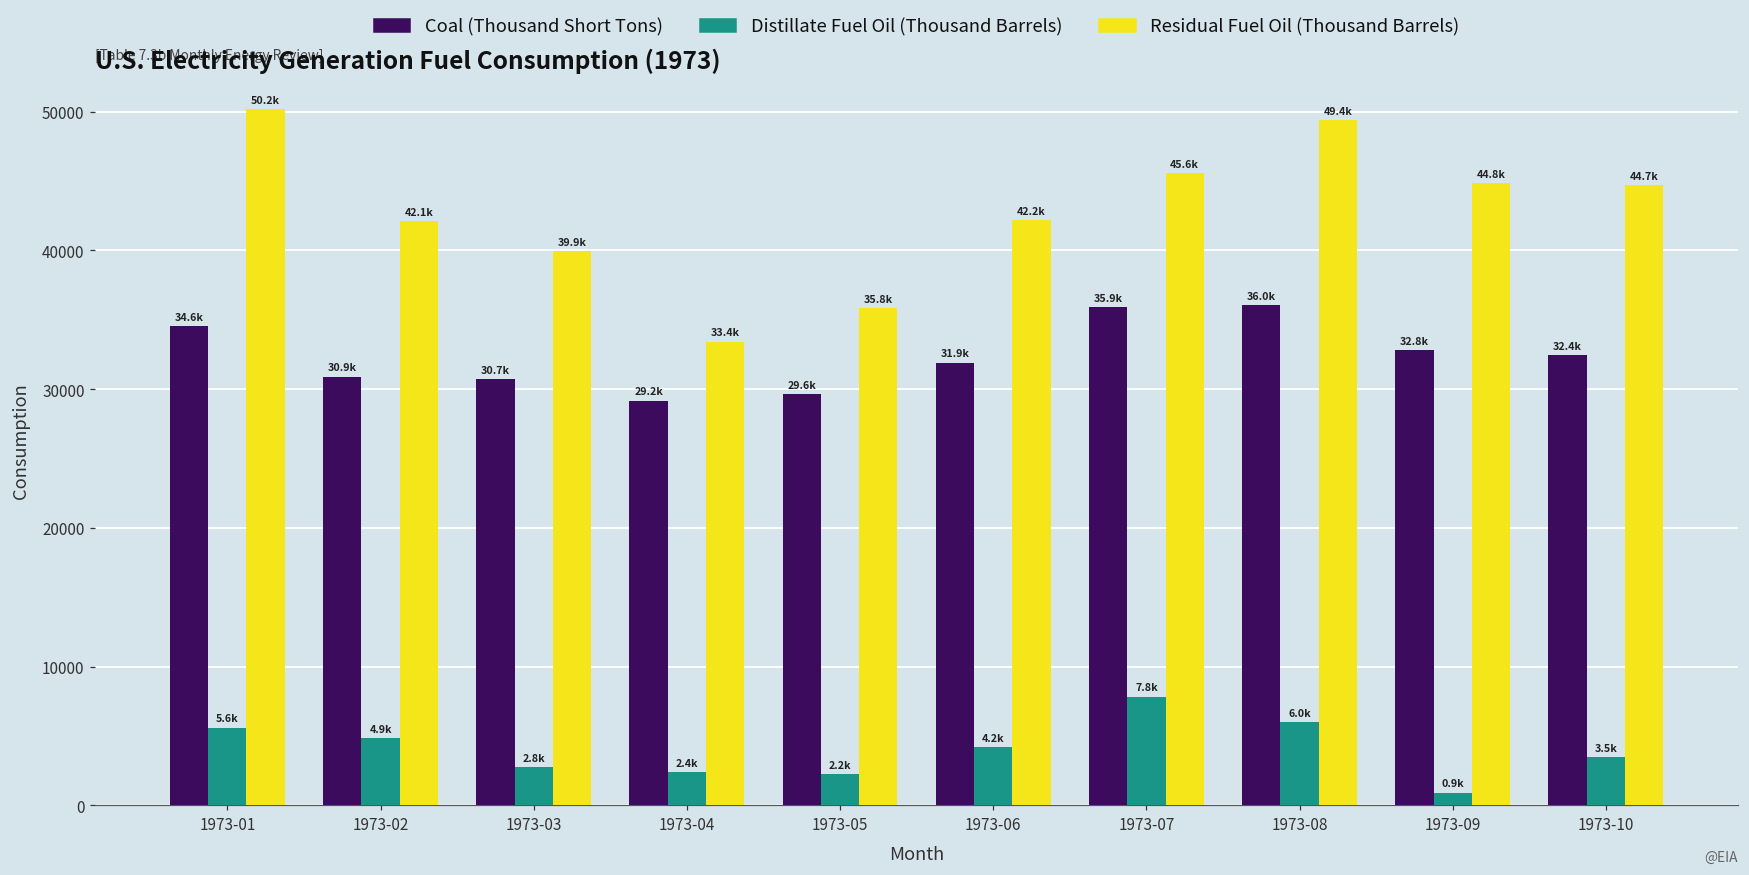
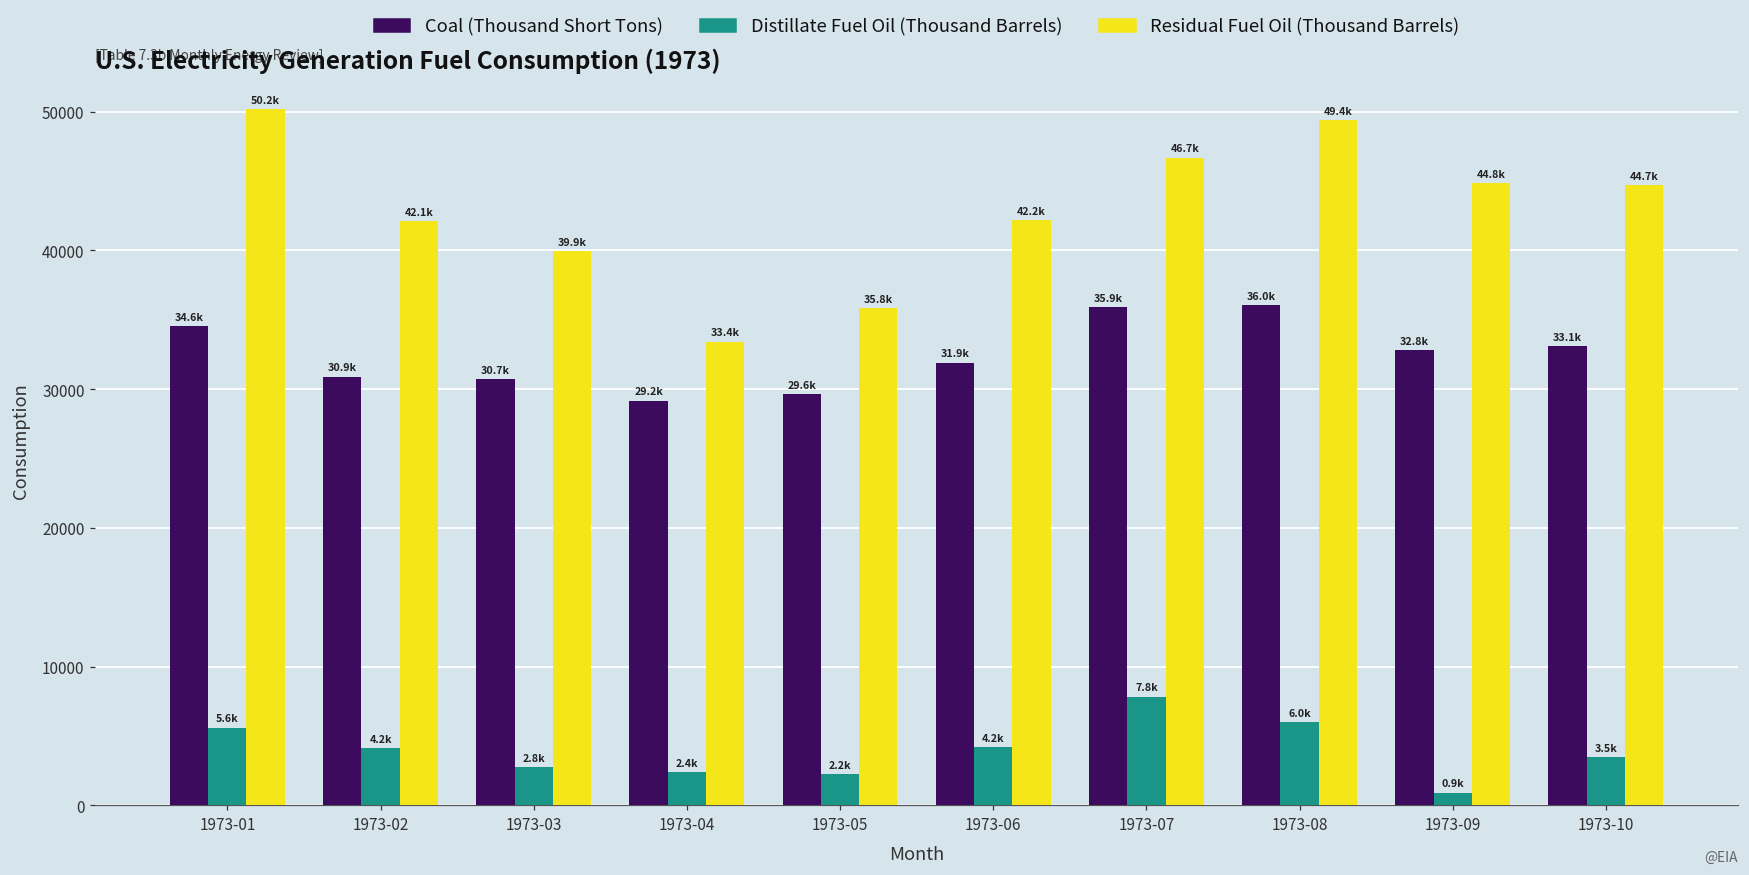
  {
    "Coal (Thousand Short Tons)": {
      "1973-01": "34.6k",
      "1973-02": "30.9k",
      "1973-03": "30.7k",
      "1973-04": "29.2k",
      "1973-05": "29.6k",
      "1973-06": "31.9k",
      "1973-07": "35.9k",
      "1973-08": "36.0k",
      "1973-09": "32.8k",
-     "1973-10": "32.4k"
+     "1973-10": "33.1k"
    },
    "Distillate Fuel Oil (Thousand Barrels)": {
      "1973-01": "5.6k",
-     "1973-02": "4.9k",
+     "1973-02": "4.2k",
      "1973-03": "2.8k",
      "1973-04": "2.4k",
      "1973-05": "2.2k",
      "1973-06": "4.2k",
      "1973-07": "7.8k",
      "1973-08": "6.0k",
      "1973-09": "0.9k",
      "1973-10": "3.5k"
    },
    "Residual Fuel Oil (Thousand Barrels)": {
      "1973-01": "50.2k",
      "1973-02": "42.1k",
      "1973-03": "39.9k",
      "1973-04": "33.4k",
      "1973-05": "35.8k",
      "1973-06": "42.2k",
-     "1973-07": "45.6k",
+     "1973-07": "46.7k",
      "1973-08": "49.4k",
      "1973-09": "44.8k",
      "1973-10": "44.7k"
    }
  }
